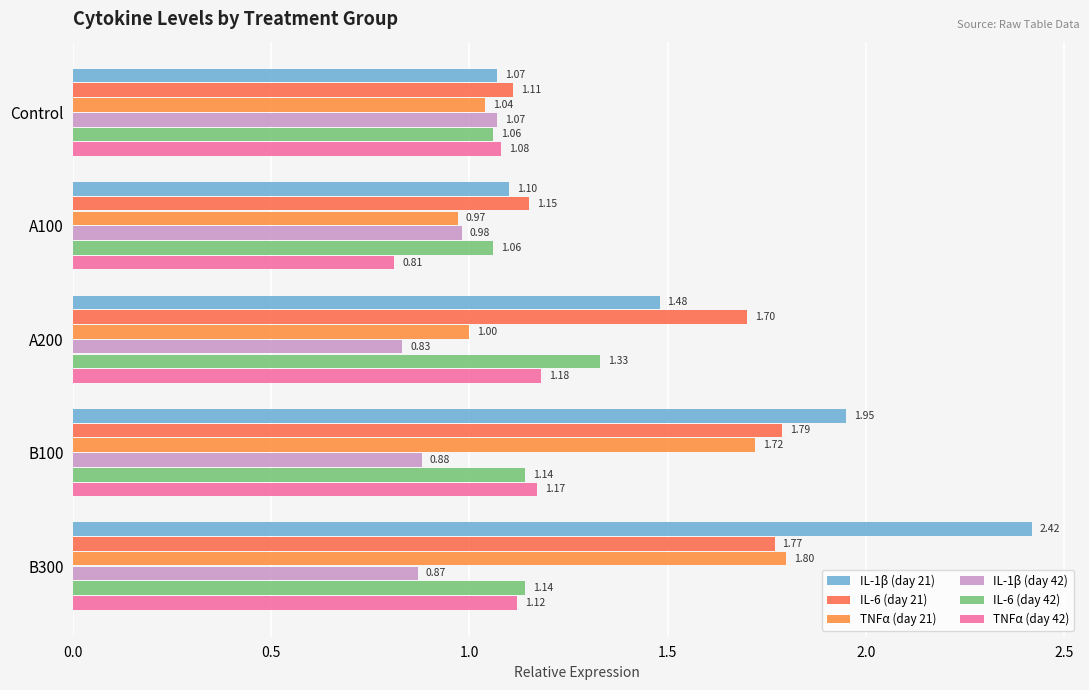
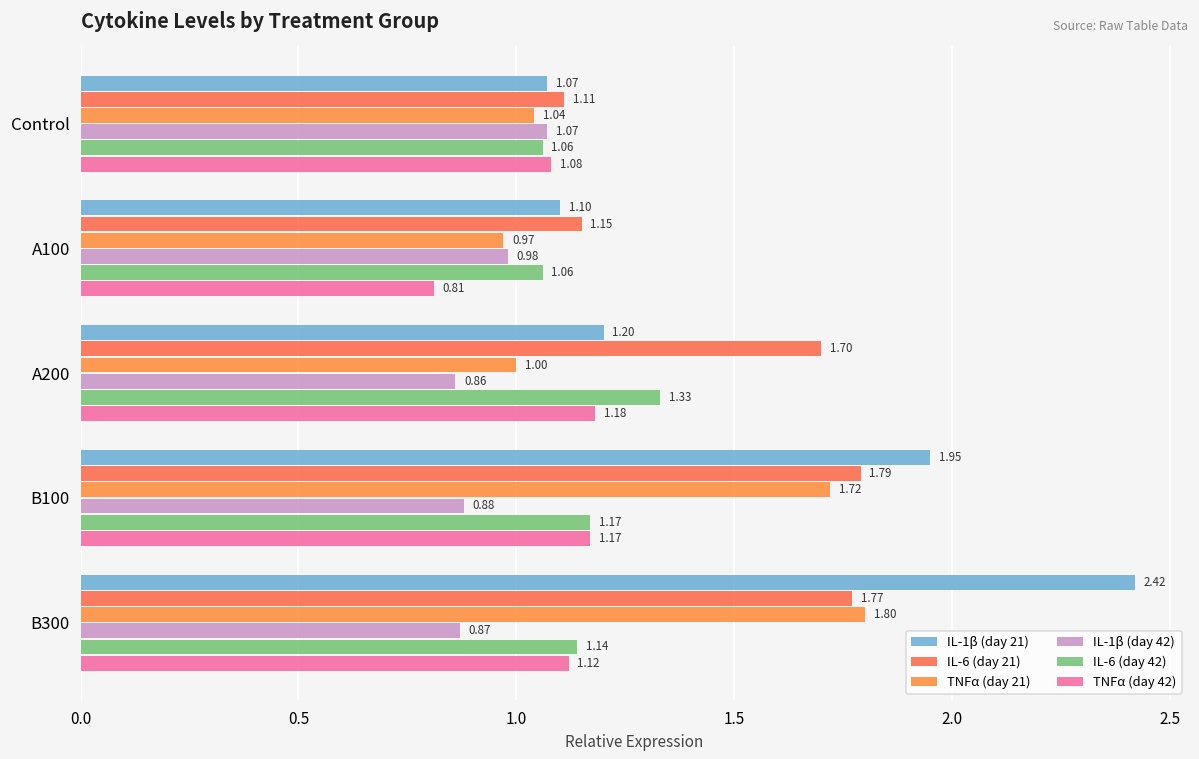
  {
    "IL-1β (day 21)": {
      "Control": 1.07,
      "A100": 1.10,
-     "A200": 1.48,
+     "A200": 1.20,
      "B100": 1.95,
      "B300": 2.42
    },
    "IL-1β (day 42)": {
      "Control": 1.07,
      "A100": 0.98,
-     "A200": 0.83,
+     "A200": 0.86,
      "B100": 0.88,
      "B300": 0.87
    },
    "IL-6 (day 42)": {
      "Control": 1.06,
      "A100": 1.06,
      "A200": 1.33,
-     "B100": 1.14,
+     "B100": 1.17,
      "B300": 1.14
    },
    "TNFα (day 42)": {
      "Control": 1.08,
      "A100": 0.81,
      "A200": 1.18,
      "B100": 1.17,
      "B300": 1.12
    }
  }
